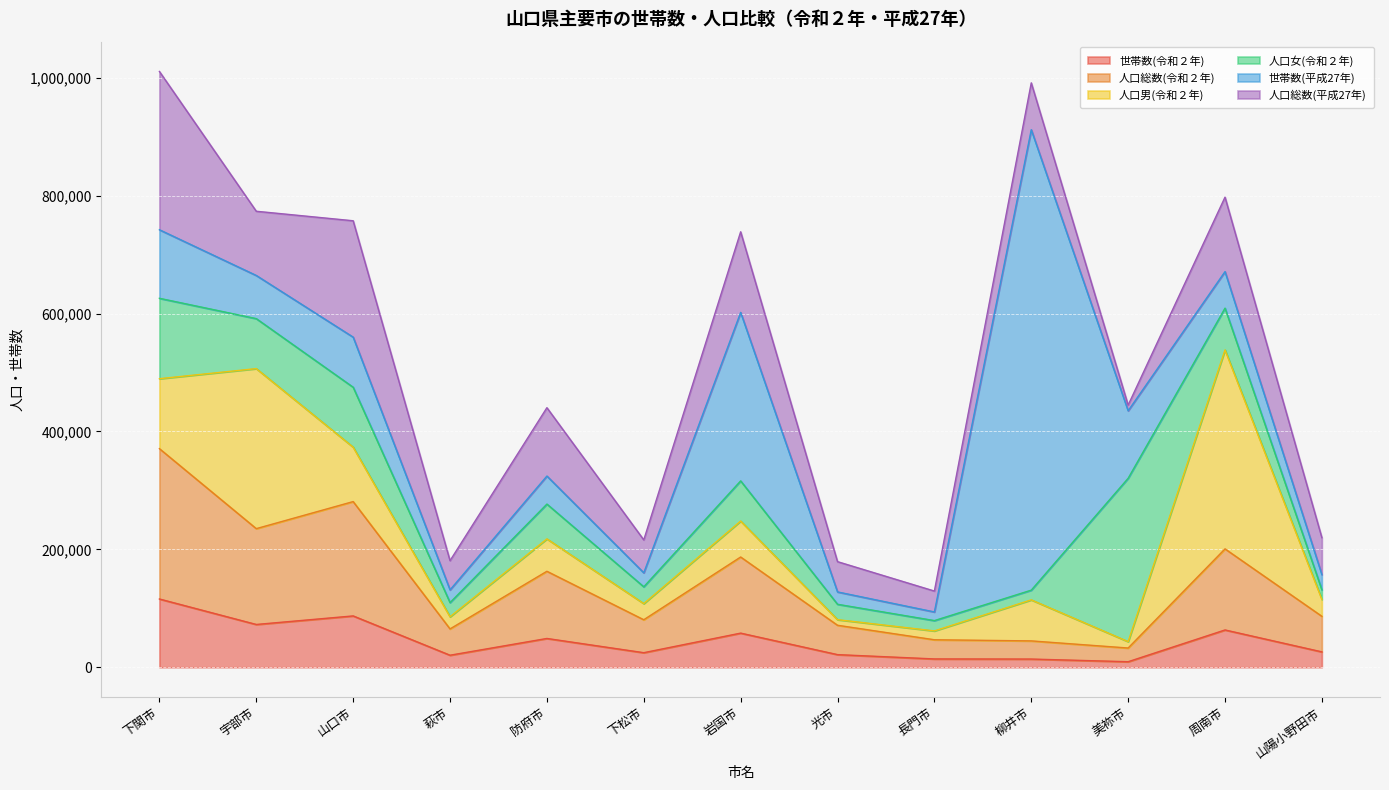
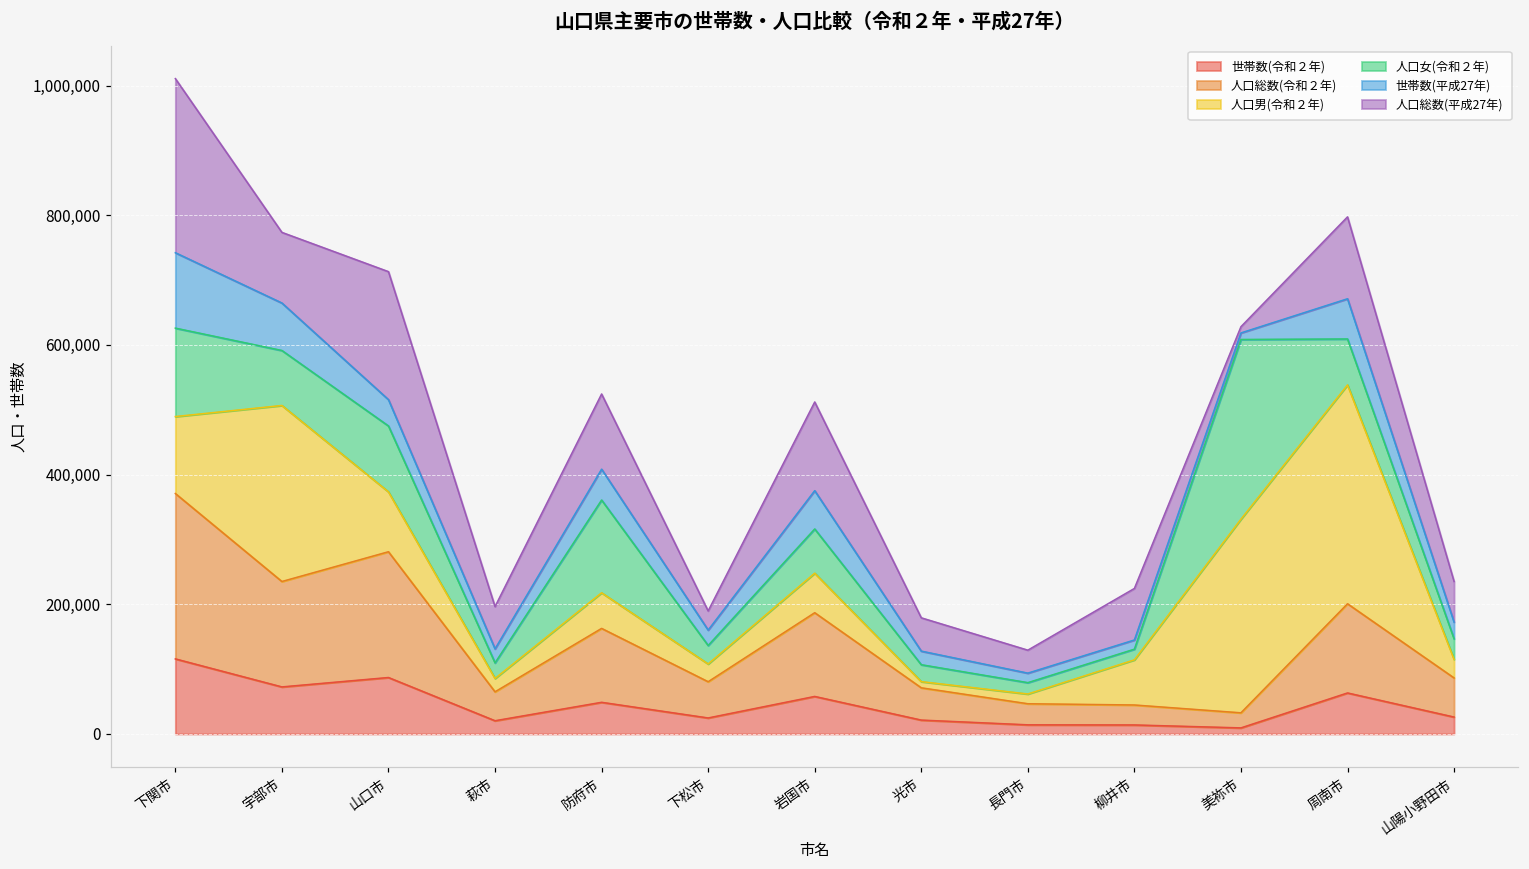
  {
    "人口男(令和２年)": {
      "下関市": "120,000",
      "宇部市": "270,000",
      "山口市": "90,000",
      "萩市": "20,000",
      "防府市": "50,000",
      "下松市": "30,000",
      "岩国市": "60,000",
      "光市": "10,000",
      "長門市": "20,000",
      "柳井市": "70,000",
-     "美祢市": "10,000",
+     "美祢市": "300,000",
      "周南市": "340,000",
      "山陽小野田市": "30,000"
    },
    "人口女(令和２年)": {
      "下関市": "140,000",
      "宇部市": "80,000",
      "山口市": "100,000",
      "萩市": "20,000",
-     "防府市": "60,000",
+     "防府市": "140,000",
      "下松市": "30,000",
      "岩国市": "70,000",
      "光市": "30,000",
      "長門市": "20,000",
      "柳井市": "20,000",
      "美祢市": "280,000",
      "周南市": "70,000",
-     "山陽小野田市": "20,000"
+     "山陽小野田市": "30,000"
    },
    "世帯数(平成27年)": {
      "下関市": "120,000",
      "宇部市": "70,000",
-     "山口市": "80,000",
+     "山口市": "40,000",
      "萩市": "20,000",
      "防府市": "50,000",
      "下松市": "20,000",
-     "岩国市": "290,000",
+     "岩国市": "60,000",
      "光市": "20,000",
      "長門市": "10,000",
-     "柳井市": "780,000",
-     "美祢市": "110,000",
+     "柳井市": "10,000",
+     "美祢市": "10,000",
      "周南市": "60,000",
      "山陽小野田市": "30,000"
    },
    "人口総数(平成27年)": {
      "下関市": "270,000",
      "宇部市": "110,000",
      "山口市": "200,000",
-     "萩市": "50,000",
+     "萩市": "70,000",
      "防府市": "120,000",
-     "下松市": "60,000",
+     "下松市": "30,000",
      "岩国市": "140,000",
      "光市": "50,000",
      "長門市": "40,000",
      "柳井市": "80,000",
      "美祢市": "10,000",
      "周南市": "130,000",
      "山陽小野田市": "60,000"
    }
  }
